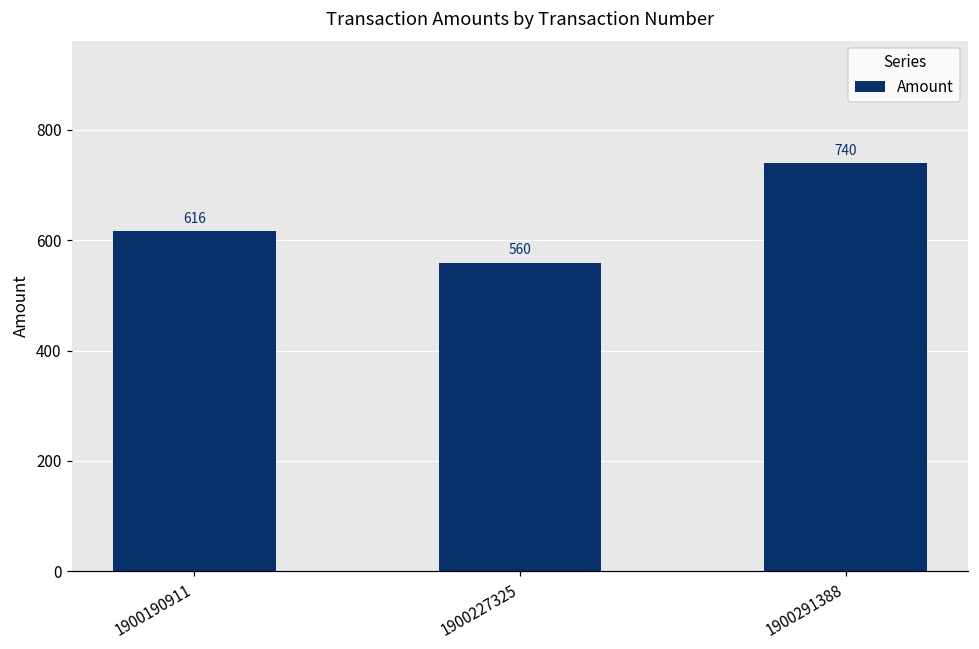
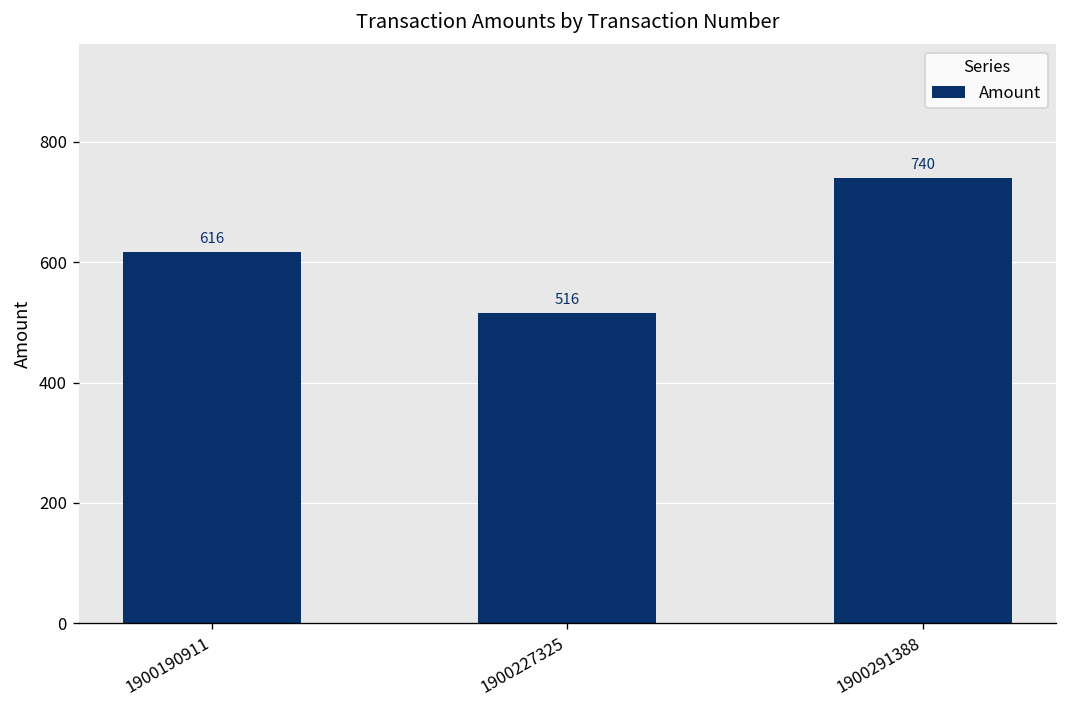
  {
    "1900190911": 616,
-   "1900227325": 560,
+   "1900227325": 516,
    "1900291388": 740
  }
